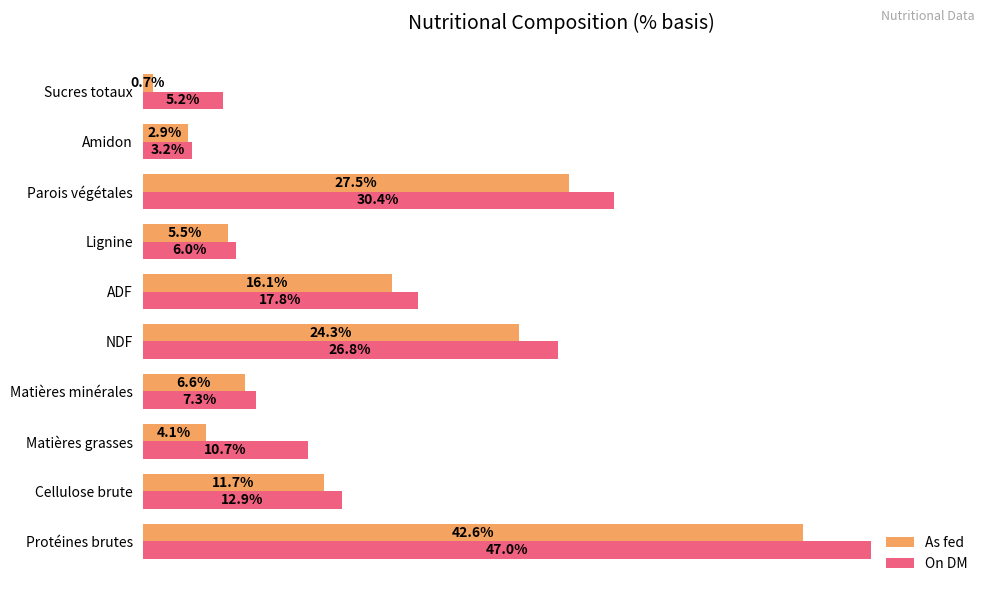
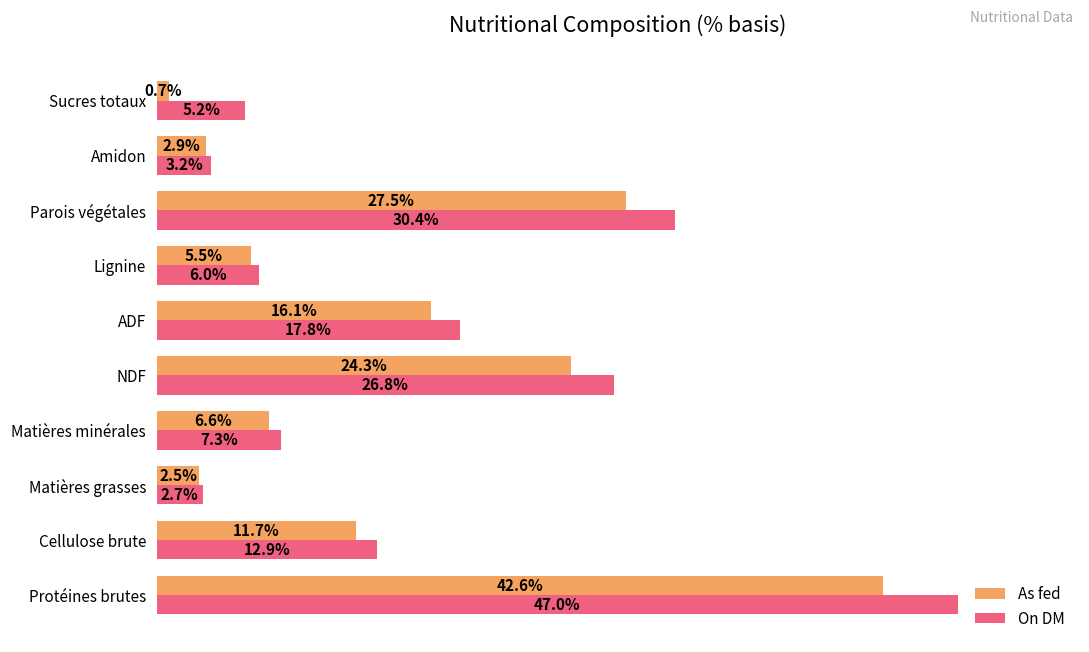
  {
    "As fed": {
      "Sucres totaux": "0.7%",
      "Amidon": "2.9%",
      "Parois végétales": "27.5%",
      "Lignine": "5.5%",
      "ADF": "16.1%",
      "NDF": "24.3%",
      "Matières minérales": "6.6%",
-     "Matières grasses": "4.1%",
+     "Matières grasses": "2.5%",
      "Cellulose brute": "11.7%",
      "Protéines brutes": "42.6%"
    },
    "On DM": {
      "Sucres totaux": "5.2%",
      "Amidon": "3.2%",
      "Parois végétales": "30.4%",
      "Lignine": "6.0%",
      "ADF": "17.8%",
      "NDF": "26.8%",
      "Matières minérales": "7.3%",
-     "Matières grasses": "10.7%",
+     "Matières grasses": "2.7%",
      "Cellulose brute": "12.9%",
      "Protéines brutes": "47.0%"
    }
  }
